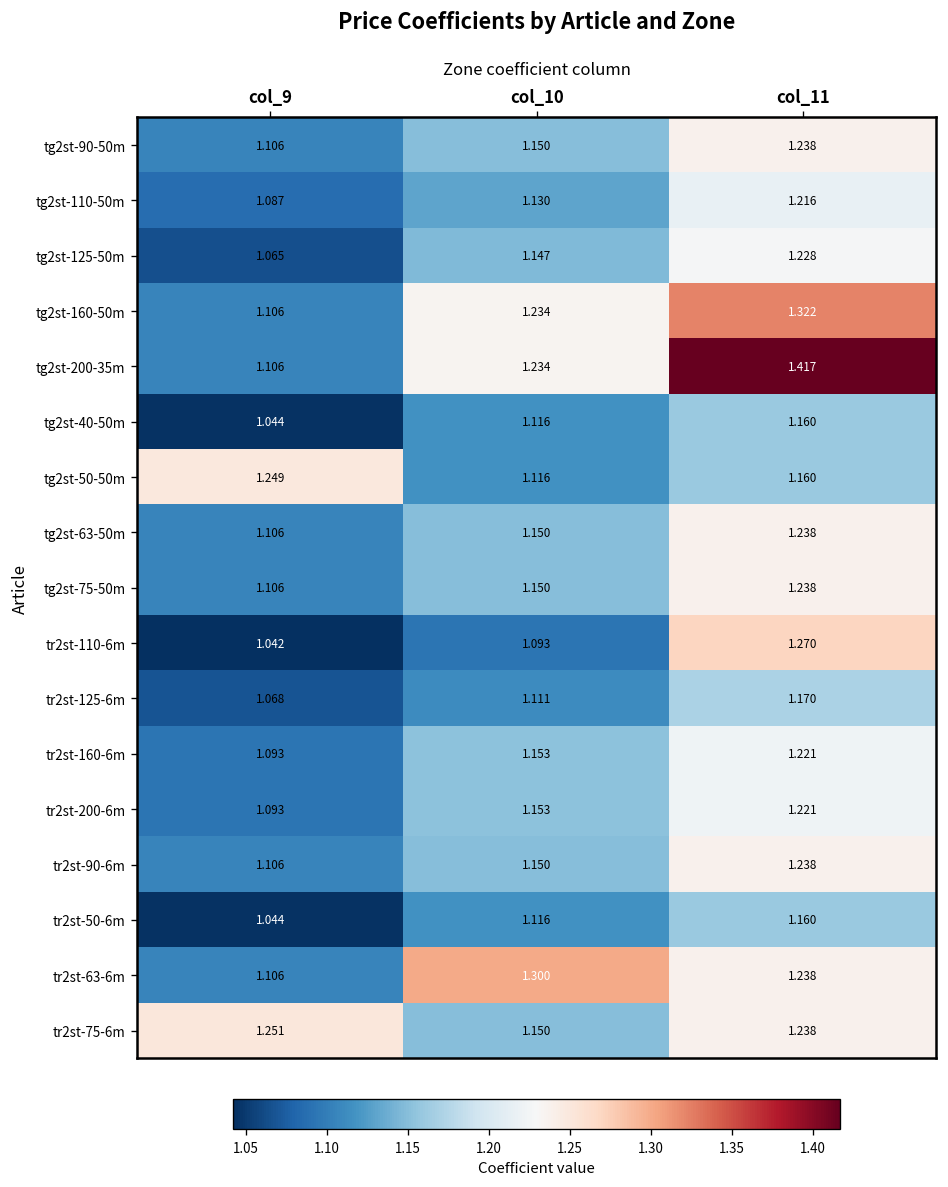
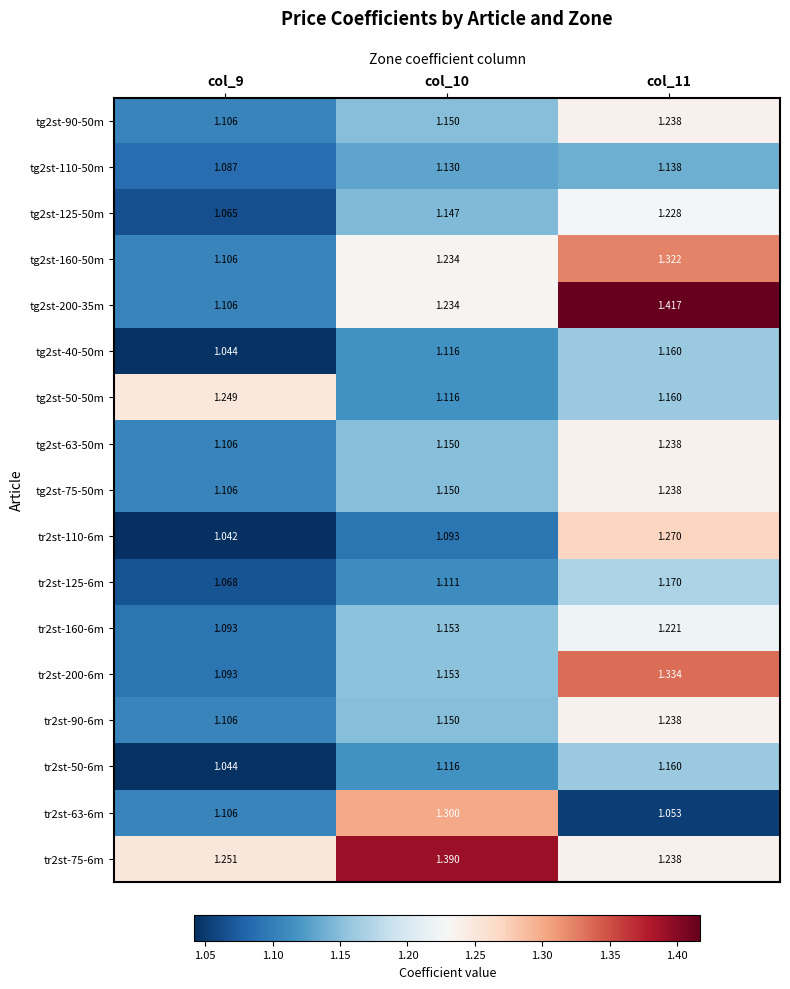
  {
    "tg2st-90-50m": {
      "col_9": 1.106,
      "col_10": 1.150,
      "col_11": 1.238
    },
    "tg2st-110-50m": {
      "col_9": 1.087,
      "col_10": 1.130,
-     "col_11": 1.216
+     "col_11": 1.138
    },
    "tg2st-125-50m": {
      "col_9": 1.065,
      "col_10": 1.147,
      "col_11": 1.228
    },
    "tg2st-160-50m": {
      "col_9": 1.106,
      "col_10": 1.234,
      "col_11": 1.322
    },
    "tg2st-200-35m": {
      "col_9": 1.106,
      "col_10": 1.234,
      "col_11": 1.417
    },
    "tg2st-40-50m": {
      "col_9": 1.044,
      "col_10": 1.116,
      "col_11": 1.160
    },
    "tg2st-50-50m": {
      "col_9": 1.249,
      "col_10": 1.116,
      "col_11": 1.160
    },
    "tg2st-63-50m": {
      "col_9": 1.106,
      "col_10": 1.150,
      "col_11": 1.238
    },
    "tg2st-75-50m": {
      "col_9": 1.106,
      "col_10": 1.150,
      "col_11": 1.238
    },
    "tr2st-110-6m": {
      "col_9": 1.042,
      "col_10": 1.093,
      "col_11": 1.270
    },
    "tr2st-125-6m": {
      "col_9": 1.068,
      "col_10": 1.111,
      "col_11": 1.170
    },
    "tr2st-160-6m": {
      "col_9": 1.093,
      "col_10": 1.153,
      "col_11": 1.221
    },
    "tr2st-200-6m": {
      "col_9": 1.093,
      "col_10": 1.153,
-     "col_11": 1.221
+     "col_11": 1.334
    },
    "tr2st-90-6m": {
      "col_9": 1.106,
      "col_10": 1.150,
      "col_11": 1.238
    },
    "tr2st-50-6m": {
      "col_9": 1.044,
      "col_10": 1.116,
      "col_11": 1.160
    },
    "tr2st-63-6m": {
      "col_9": 1.106,
      "col_10": 1.300,
-     "col_11": 1.238
+     "col_11": 1.053
    },
    "tr2st-75-6m": {
      "col_9": 1.251,
-     "col_10": 1.150,
+     "col_10": 1.390,
      "col_11": 1.238
    }
  }
